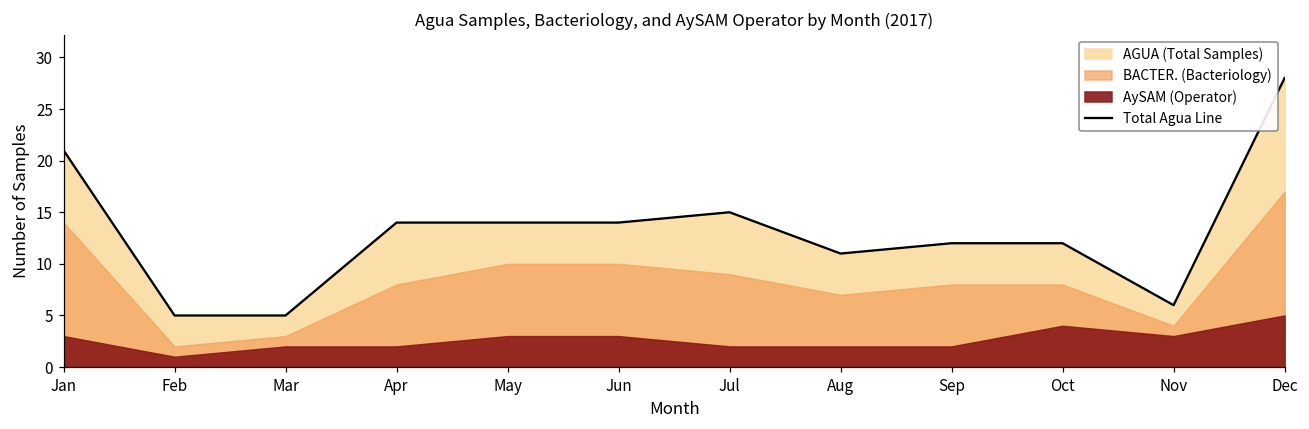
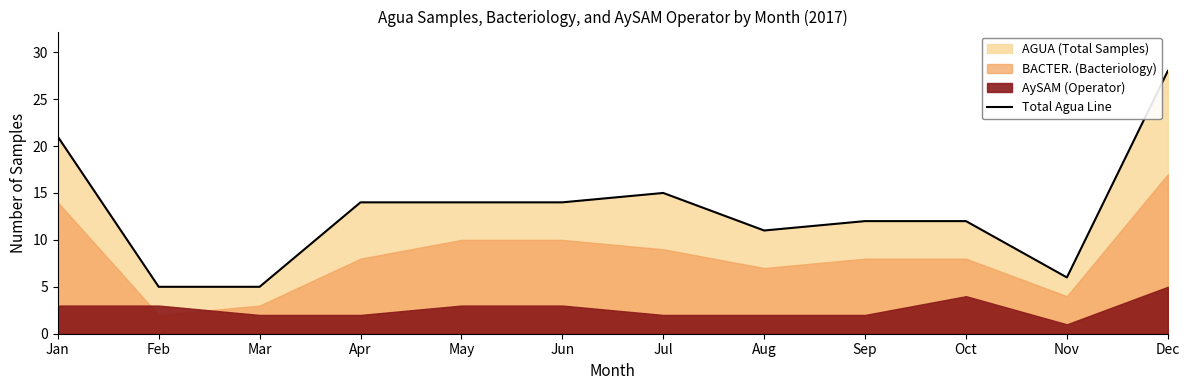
  {
    "AGUA (Total Samples)": {
      "Jan": 21,
      "Feb": 5,
      "Mar": 5,
      "Apr": 14,
      "May": 14,
      "Jun": 14,
      "Jul": 15,
      "Aug": 11,
      "Sep": 12,
      "Oct": 12,
      "Nov": 6,
      "Dec": 28
    },
    "BACTER. (Bacteriology)": {
      "Jan": 14,
      "Feb": 2,
      "Mar": 3,
      "Apr": 8,
      "May": 10,
      "Jun": 10,
      "Jul": 9,
      "Aug": 7,
      "Sep": 8,
      "Oct": 8,
      "Nov": 4,
      "Dec": 17
    },
    "AySAM (Operator)": {
      "Jan": 3,
-     "Feb": 1,
+     "Feb": 3,
      "Mar": 2,
      "Apr": 2,
      "May": 3,
      "Jun": 3,
      "Jul": 2,
      "Aug": 2,
      "Sep": 2,
      "Oct": 4,
-     "Nov": 3,
+     "Nov": 1,
      "Dec": 5
    }
  }
